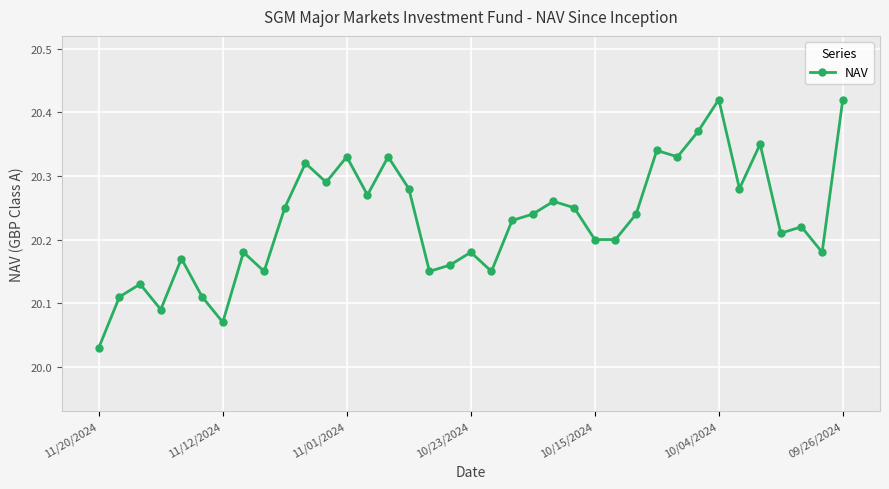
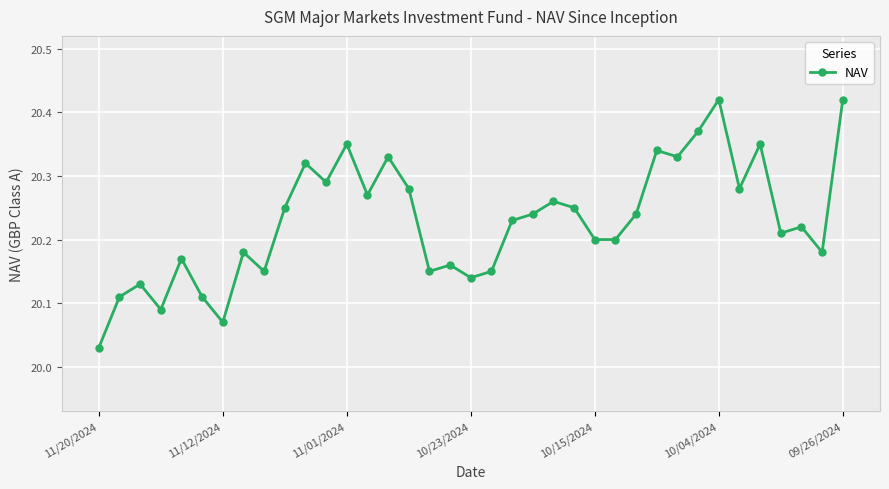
  {
    "11/20/2024": 20.03,
    "11/12/2024": 20.07,
-   "11/01/2024": 20.33,
-   "10/23/2024": 20.18,
+   "11/01/2024": 20.35,
+   "10/23/2024": 20.14,
    "10/15/2024": 20.20,
    "10/04/2024": 20.42,
    "09/26/2024": 20.42
  }
